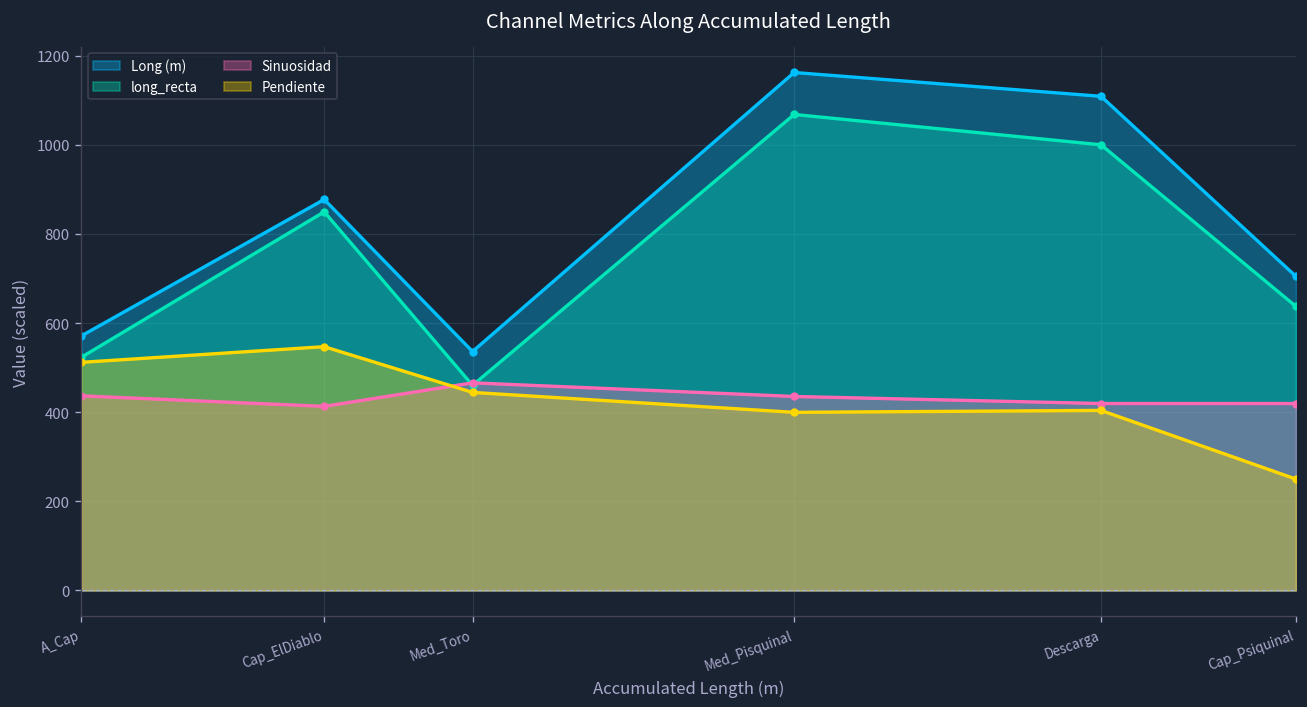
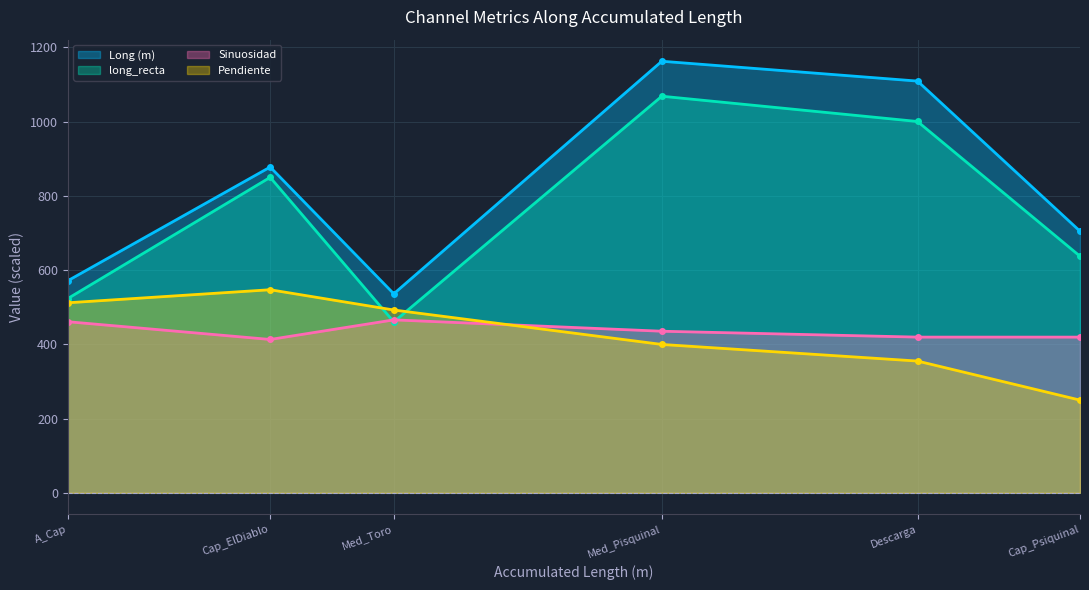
  {
    "Sinuosidad": {
-     "A_Cap": 440,
+     "A_Cap": 460,
      "Cap_ElDiablo": 410,
      "Med_Pisquinal": 440,
      "Descarga": 420,
      "Cap_Psiquinal": 420
    },
    "Pendiente": {
      "A_Cap": 510,
      "Cap_ElDiablo": 550,
-     "Med_Toro": 440,
+     "Med_Toro": 490,
      "Med_Pisquinal": 400,
-     "Descarga": 400,
+     "Descarga": 350,
      "Cap_Psiquinal": 250
    }
  }
